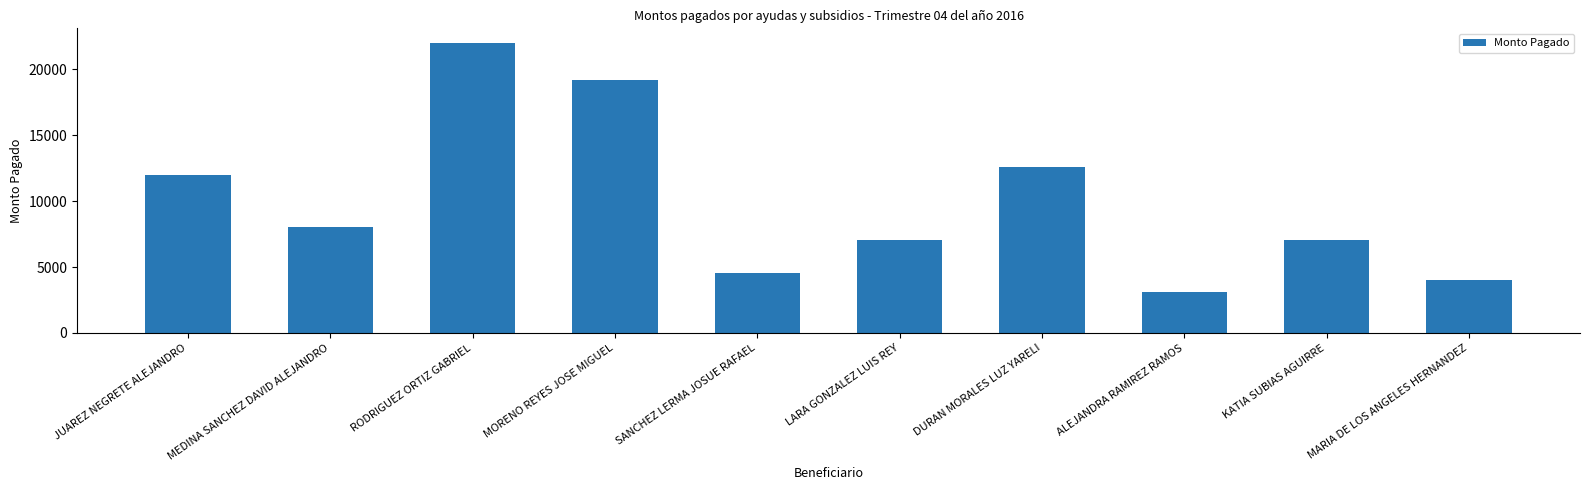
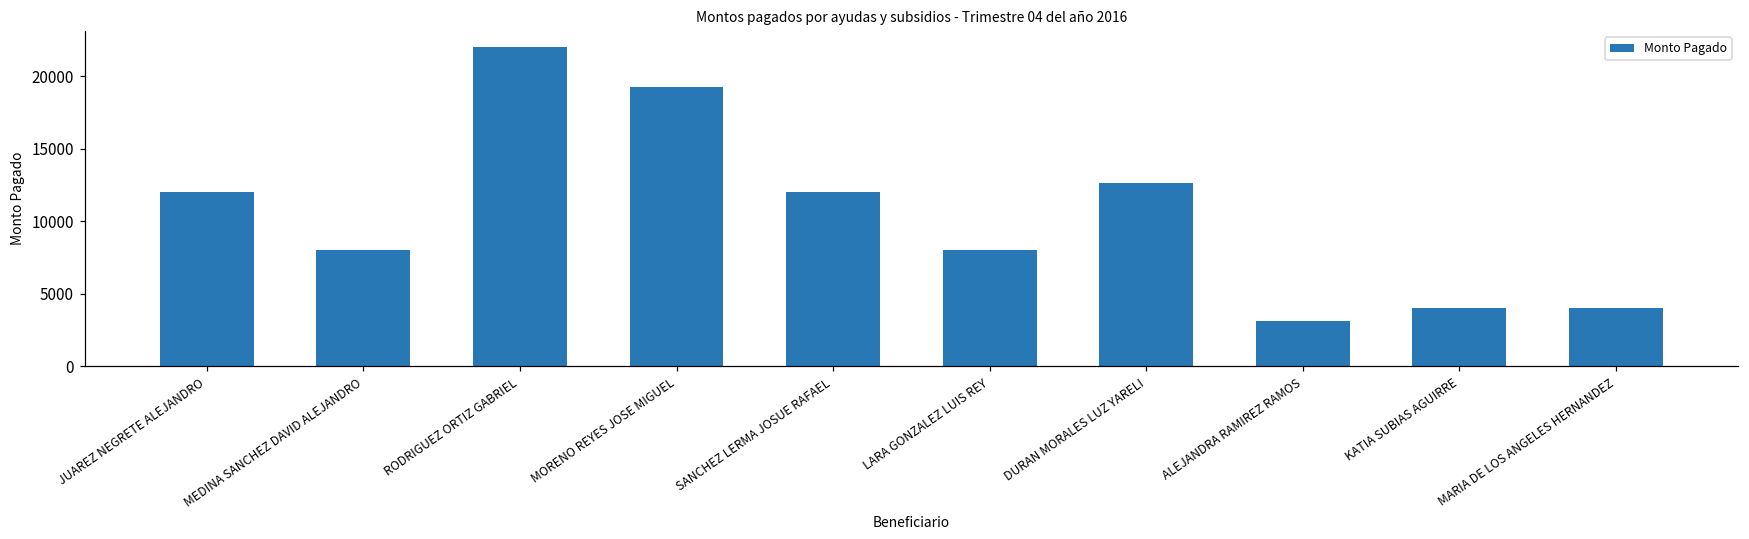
  {
    "JUAREZ NEGRETE ALEJANDRO": 12000,
    "MEDINA SANCHEZ DAVID ALEJANDRO": 8000,
    "RODRIGUEZ ORTIZ GABRIEL": 22000,
    "MORENO REYES JOSE MIGUEL": 19200,
-   "SANCHEZ LERMA JOSUE RAFAEL": 4500,
-   "LARA GONZALEZ LUIS REY": 7000,
+   "SANCHEZ LERMA JOSUE RAFAEL": 12000,
+   "LARA GONZALEZ LUIS REY": 8000,
    "DURAN MORALES LUZ YARELI": 12600,
    "ALEJANDRA RAMIREZ RAMOS": 3100,
-   "KATIA SUBIAS AGUIRRE": 7100,
+   "KATIA SUBIAS AGUIRRE": 4000,
    "MARIA DE LOS ANGELES HERNANDEZ": 4000
  }
